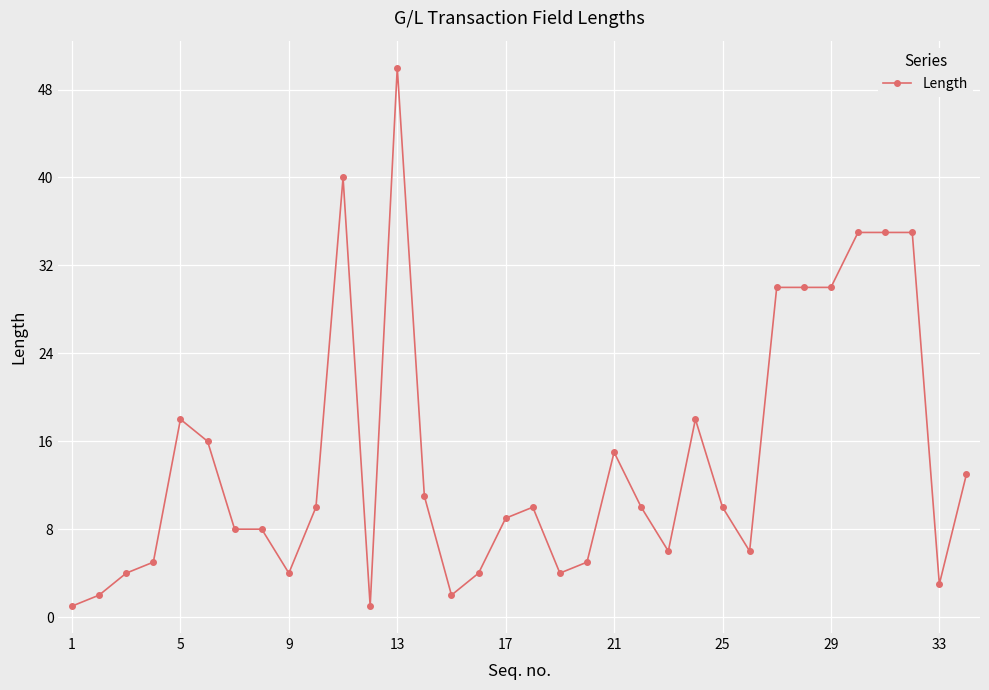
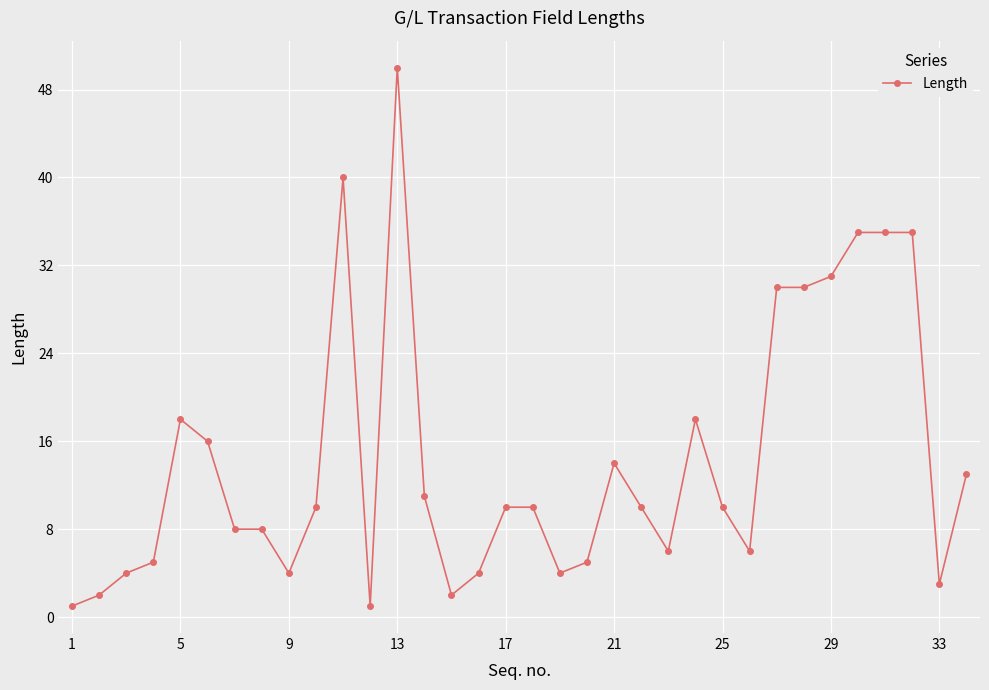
  {
    "1": 1,
    "5": 18,
    "9": 4,
    "13": 50,
-   "17": 9,
-   "21": 15,
+   "17": 10,
+   "21": 14,
    "25": 10,
-   "29": 30,
+   "29": 31,
    "33": 3
  }
